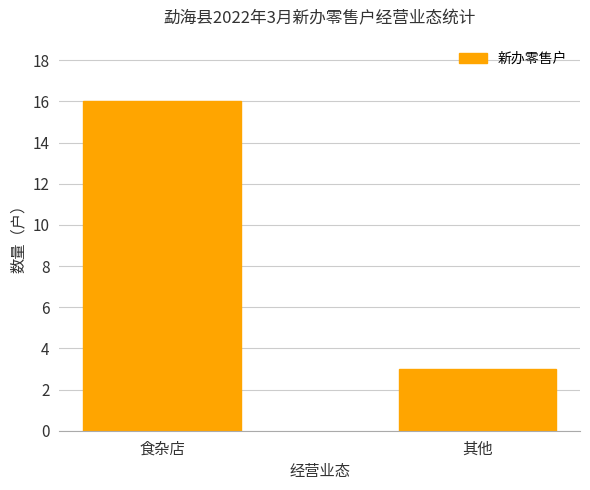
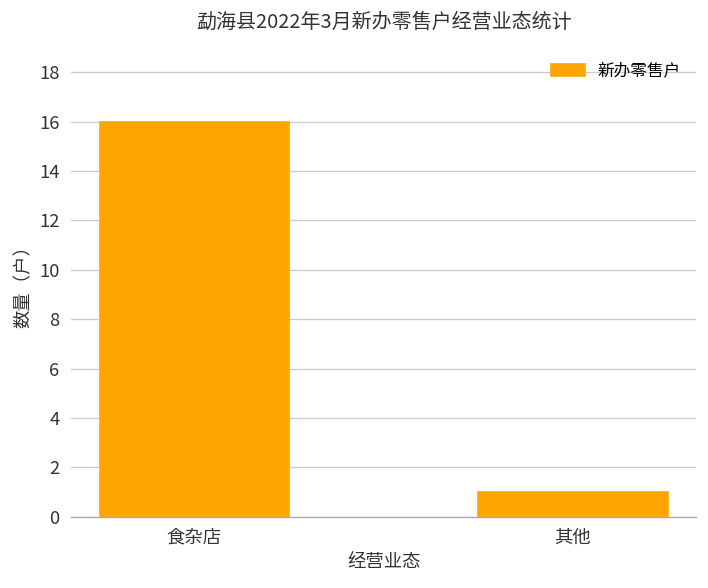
  {
    "食杂店": 16,
-   "其他": 3
+   "其他": 1
  }
